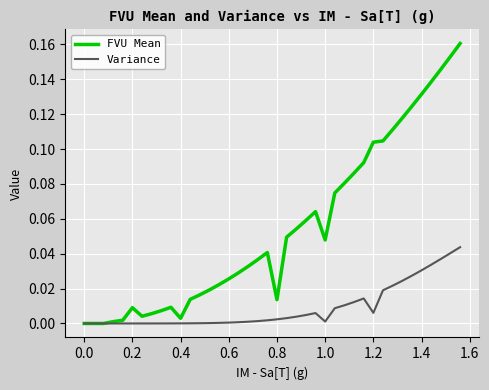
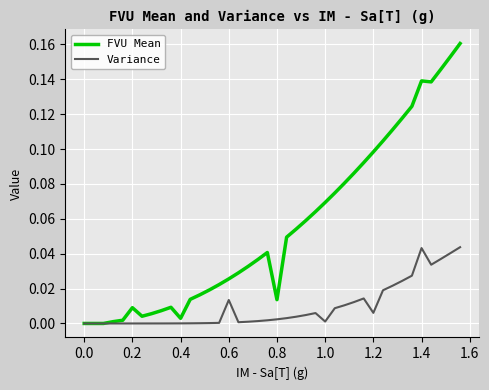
  {
    "FVU Mean": {
      "0.2": 0.009,
      "0.4": 0.003,
      "0.6": 0.026,
      "0.8": 0.014,
-     "1.0": 0.048,
-     "1.2": 0.104,
-     "1.4": 0.131
+     "1.0": 0.069,
+     "1.2": 0.098,
+     "1.4": 0.139
    },
    "Variance": {
      "0.2": 0.000,
      "0.4": 0.000,
-     "0.6": 0.001,
+     "0.6": 0.013,
      "0.8": 0.002,
      "1.0": 0.001,
      "1.2": 0.006,
-     "1.4": 0.030
+     "1.4": 0.043
    }
  }
